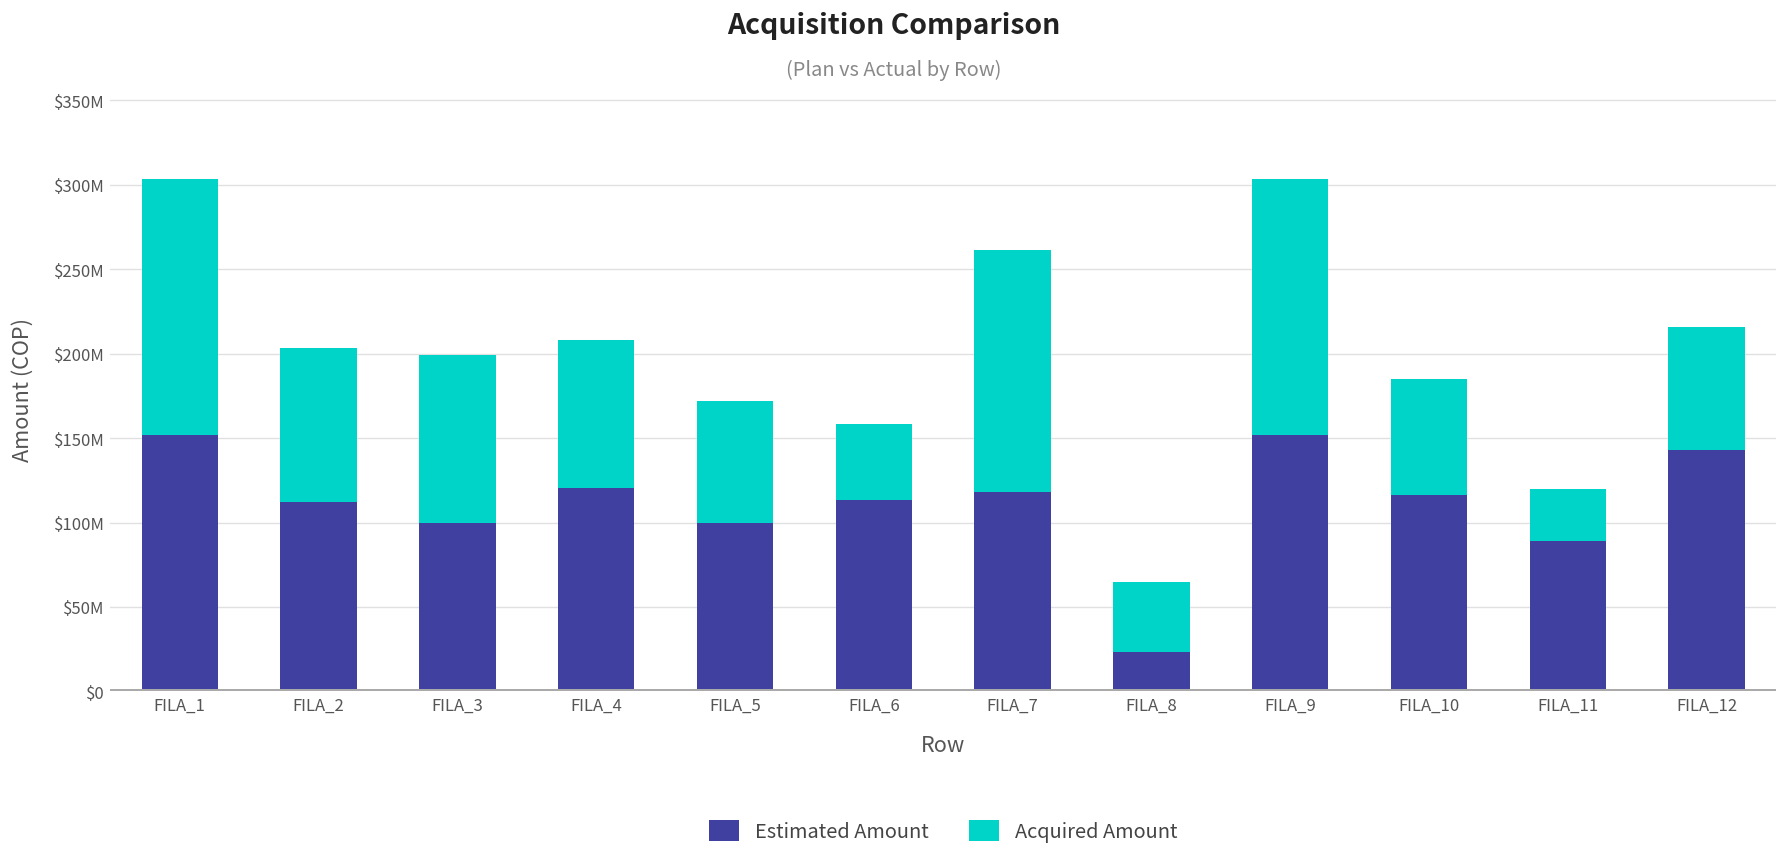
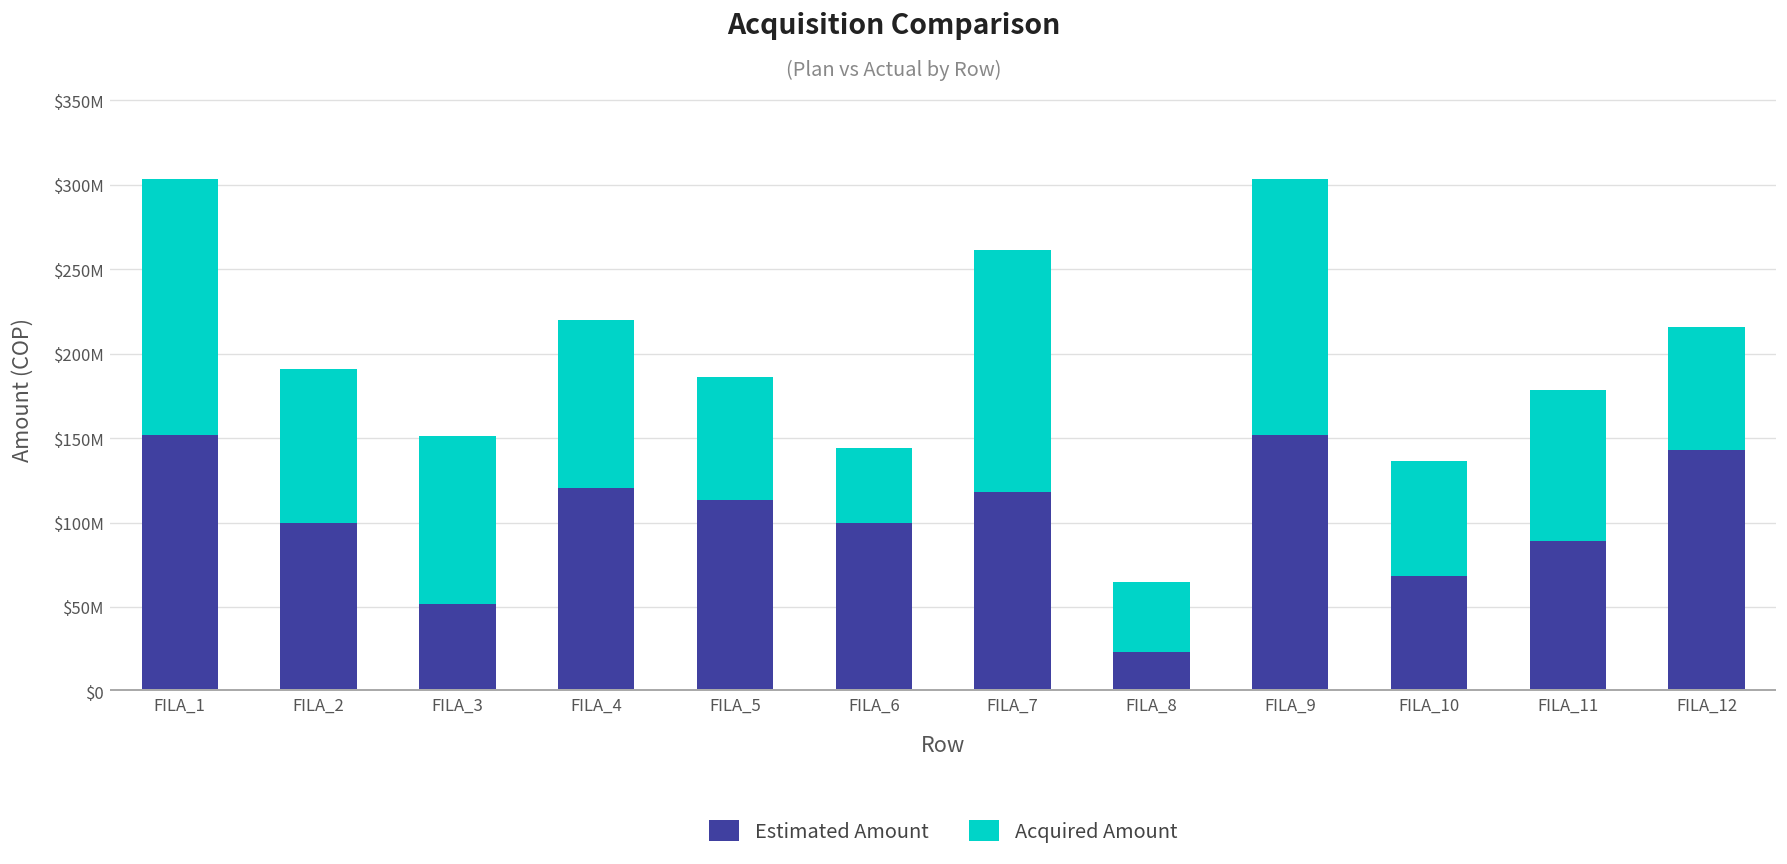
  {
    "Estimated Amount": {
      "FILA_1": "$152000000",
-     "FILA_2": "$112000000",
-     "FILA_3": "$99000000",
+     "FILA_2": "$99000000",
+     "FILA_3": "$52000000",
      "FILA_4": "$121000000",
-     "FILA_5": "$99000000",
-     "FILA_6": "$113000000",
+     "FILA_5": "$113000000",
+     "FILA_6": "$99000000",
      "FILA_7": "$118000000",
      "FILA_8": "$23000000",
      "FILA_9": "$152000000",
-     "FILA_10": "$117000000",
+     "FILA_10": "$68000000",
      "FILA_11": "$89000000",
      "FILA_12": "$143000000"
    },
    "Acquired Amount": {
      "FILA_1": "$152000000",
      "FILA_2": "$91000000",
      "FILA_3": "$99000000",
-     "FILA_4": "$88000000",
+     "FILA_4": "$99000000",
      "FILA_5": "$73000000",
      "FILA_6": "$45000000",
      "FILA_7": "$144000000",
      "FILA_8": "$42000000",
      "FILA_9": "$152000000",
      "FILA_10": "$68000000",
-     "FILA_11": "$31000000",
+     "FILA_11": "$89000000",
      "FILA_12": "$73000000"
    }
  }
